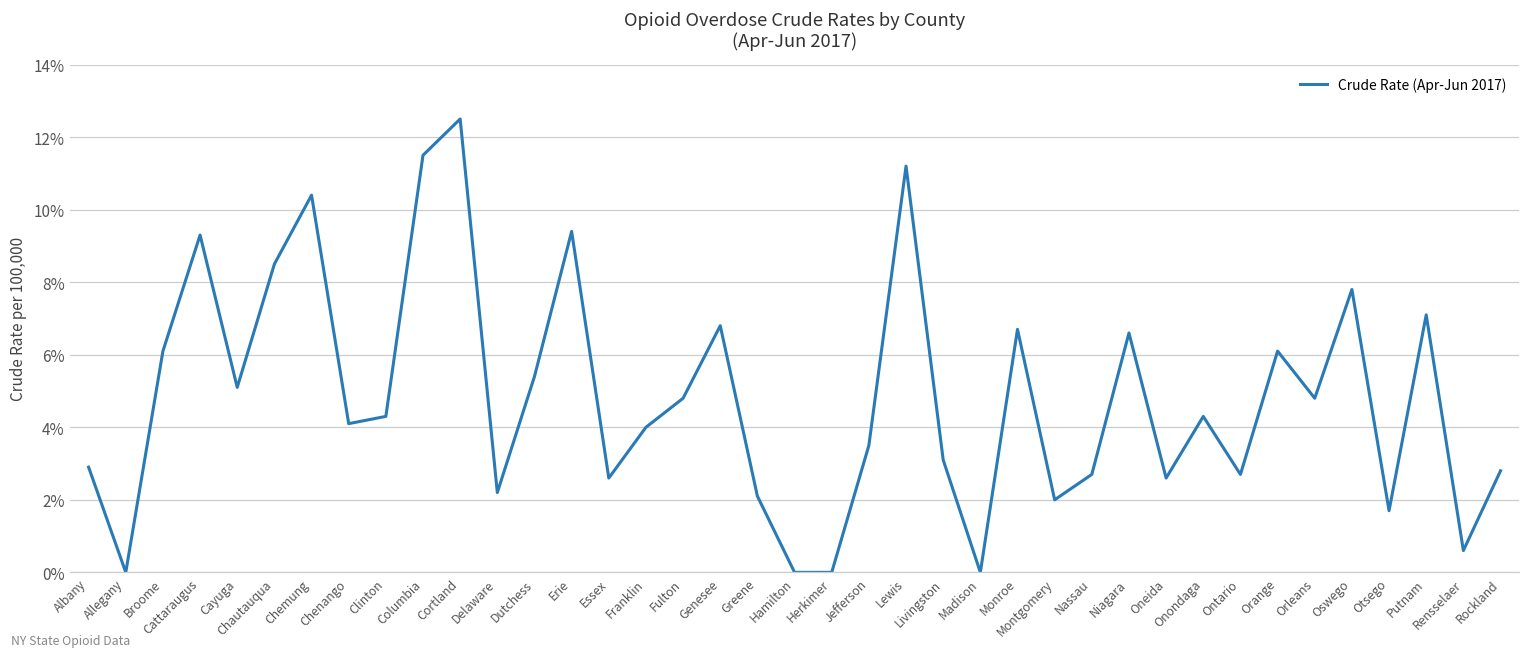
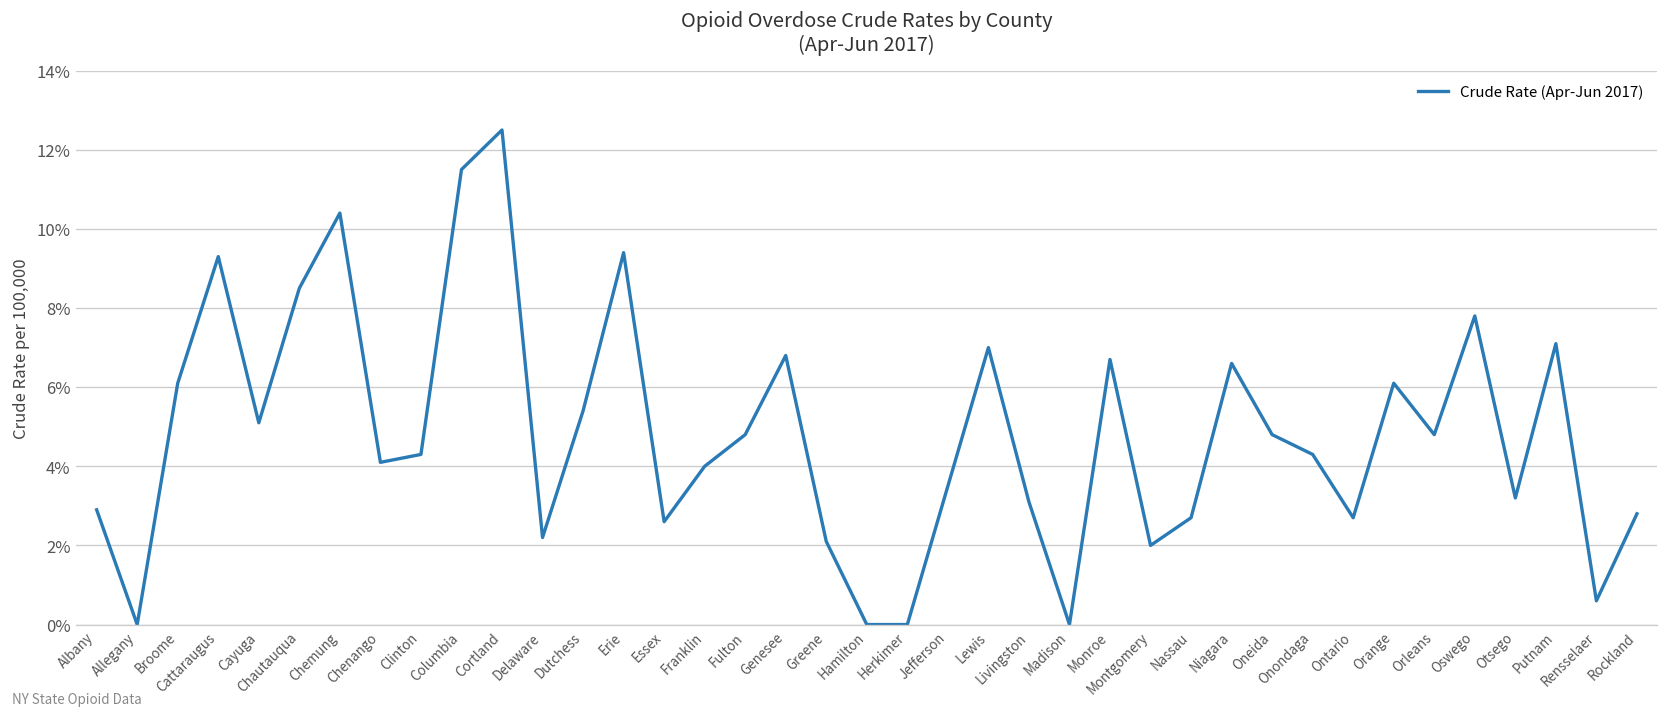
  {
    "Albany": "2.9%",
    "Allegany": "0.0%",
    "Broome": "6.1%",
    "Cattaraugus": "9.3%",
    "Cayuga": "5.1%",
    "Chautauqua": "8.5%",
    "Chemung": "10.4%",
    "Chenango": "4.1%",
    "Clinton": "4.3%",
    "Columbia": "11.5%",
    "Cortland": "12.5%",
    "Delaware": "2.2%",
    "Dutchess": "5.4%",
    "Erie": "9.4%",
    "Essex": "2.6%",
    "Franklin": "4.0%",
    "Fulton": "4.8%",
    "Genesee": "6.8%",
    "Greene": "2.1%",
    "Hamilton": "0.0%",
    "Herkimer": "0.0%",
    "Jefferson": "3.5%",
-   "Lewis": "11.2%",
+   "Lewis": "7.0%",
    "Livingston": "3.1%",
    "Madison": "0.0%",
    "Monroe": "6.7%",
    "Montgomery": "2.0%",
    "Nassau": "2.7%",
    "Niagara": "6.6%",
-   "Oneida": "2.6%",
+   "Oneida": "4.8%",
    "Onondaga": "4.3%",
    "Ontario": "2.7%",
    "Orange": "6.1%",
    "Orleans": "4.8%",
    "Oswego": "7.8%",
-   "Otsego": "1.7%",
+   "Otsego": "3.2%",
    "Putnam": "7.1%",
    "Rensselaer": "0.6%",
    "Rockland": "2.8%"
  }
